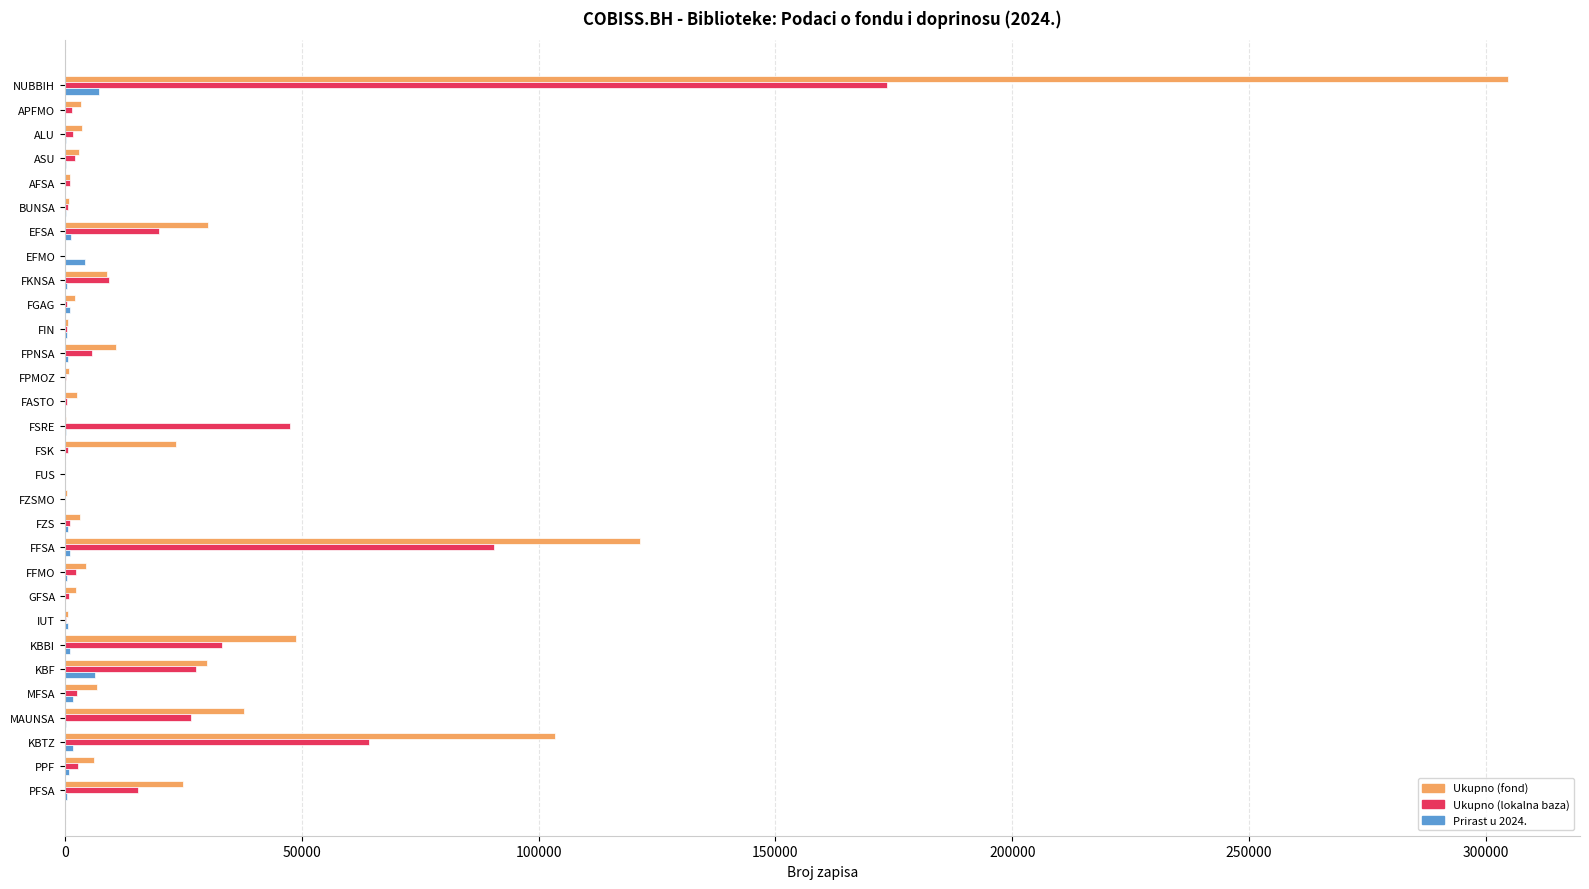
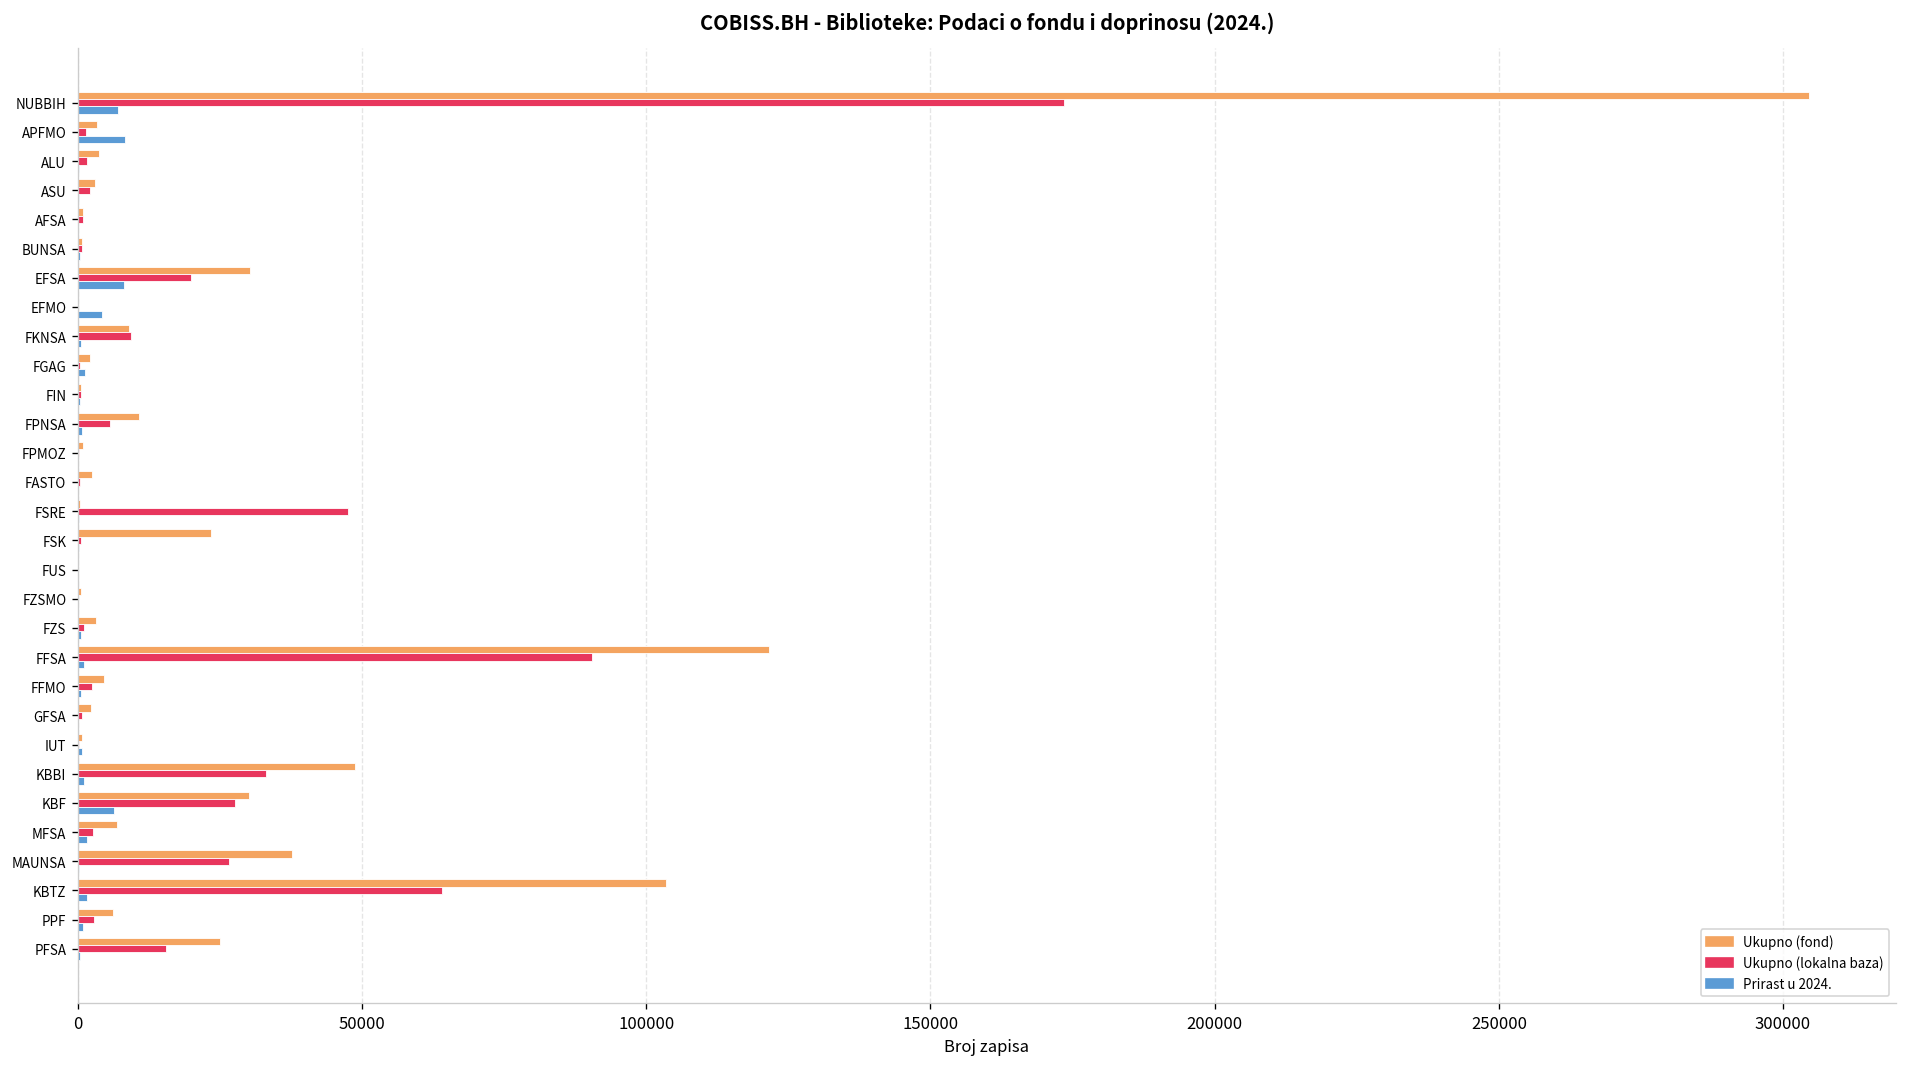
  {
    "Ukupno (fond)": {
      "NUBBIH": 305000,
      "APFMO": 3000,
      "ALU": 4000,
      "ASU": 3000,
      "AFSA": 1000,
      "BUNSA": 1000,
      "EFSA": 30000,
      "FKNSA": 9000,
      "FGAG": 2000,
      "FIN": 1000,
      "FPNSA": 11000,
      "FPMOZ": 1000,
      "FASTO": 2000,
      "FSK": 23000,
      "FUS": 0,
      "FZS": 3000,
      "FFSA": 122000,
      "FFMO": 5000,
      "GFSA": 2000,
      "IUT": 1000,
      "KBBI": 49000,
      "KBF": 30000,
      "MFSA": 7000,
      "MAUNSA": 38000,
      "KBTZ": 103000,
      "PPF": 6000,
      "PFSA": 25000
    },
    "Ukupno (lokalna baza)": {
      "NUBBIH": 173000,
      "APFMO": 1000,
      "ALU": 2000,
      "ASU": 2000,
      "AFSA": 1000,
      "BUNSA": 1000,
      "EFSA": 20000,
      "FKNSA": 9000,
      "FPNSA": 6000,
      "FSRE": 48000,
      "FSK": 1000,
      "FUS": 0,
      "FZS": 1000,
      "FFSA": 91000,
      "FFMO": 2000,
      "GFSA": 1000,
      "KBBI": 33000,
      "KBF": 28000,
      "MFSA": 3000,
      "MAUNSA": 27000,
      "KBTZ": 64000,
      "PPF": 3000,
      "PFSA": 15000
    },
    "Prirast u 2024.": {
      "NUBBIH": 7000,
-     "APFMO": 0,
-     "EFSA": 1000,
+     "APFMO": 8000,
+     "EFSA": 8000,
      "EFMO": 4000,
      "FGAG": 1000,
      "FPNSA": 1000,
      "FASTO": 0,
      "FUS": 0,
      "FZS": 1000,
      "FFSA": 1000,
      "IUT": 1000,
      "KBBI": 1000,
      "KBF": 6000,
      "MFSA": 2000,
      "KBTZ": 2000,
      "PPF": 1000
    }
  }
